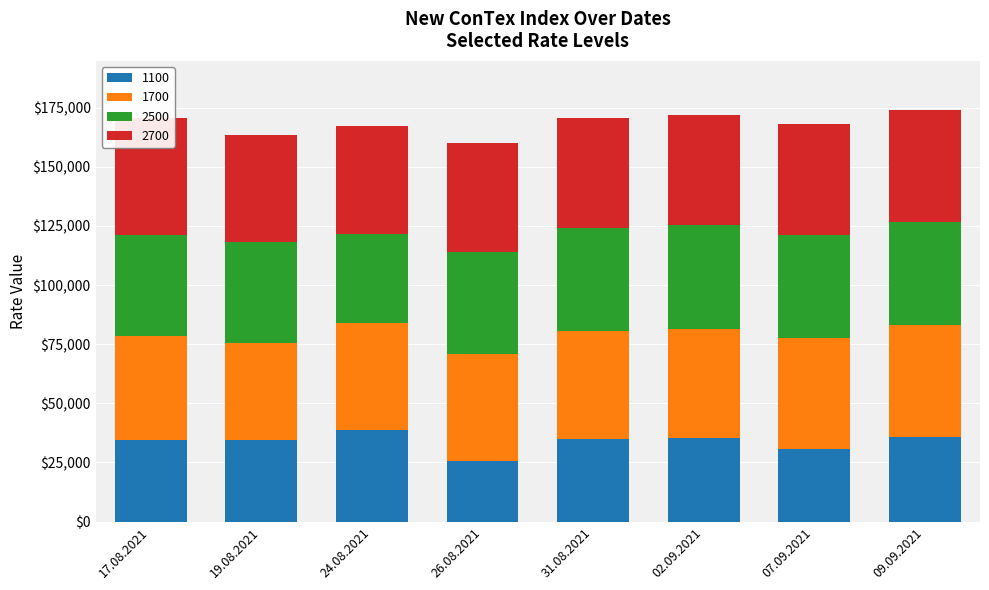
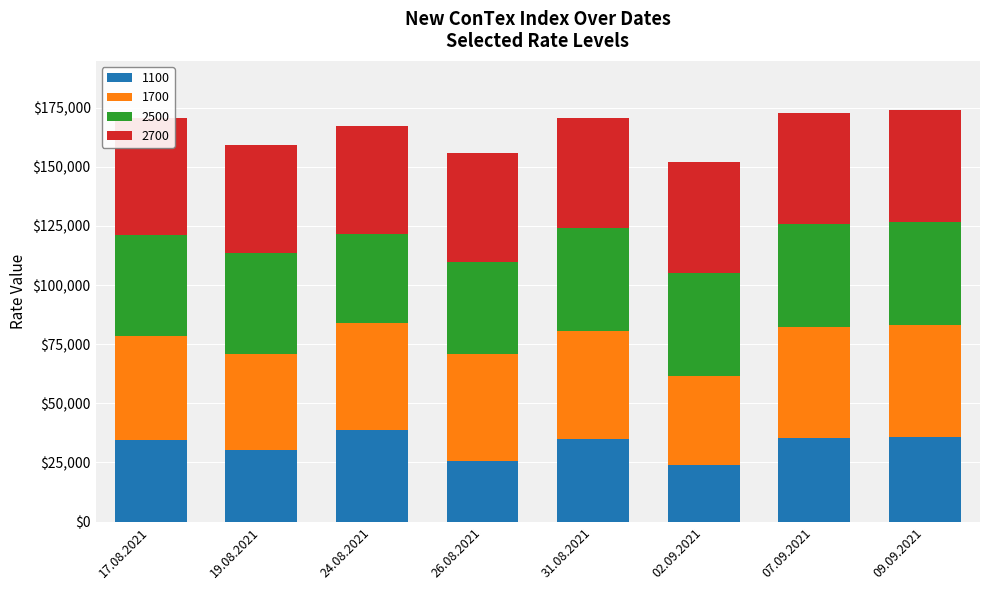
  {
    "1100": {
      "17.08.2021": "$34,000",
-     "19.08.2021": "$35,000",
+     "19.08.2021": "$30,000",
      "24.08.2021": "$39,000",
      "26.08.2021": "$25,000",
      "31.08.2021": "$35,000",
-     "02.09.2021": "$35,000",
-     "07.09.2021": "$31,000",
+     "02.09.2021": "$24,000",
+     "07.09.2021": "$35,000",
      "09.09.2021": "$36,000"
    },
    "1700": {
      "17.08.2021": "$44,000",
      "19.08.2021": "$41,000",
      "24.08.2021": "$45,000",
      "26.08.2021": "$46,000",
      "31.08.2021": "$46,000",
-     "02.09.2021": "$46,000",
+     "02.09.2021": "$38,000",
      "07.09.2021": "$47,000",
      "09.09.2021": "$47,000"
    },
    "2500": {
      "17.08.2021": "$43,000",
      "19.08.2021": "$43,000",
      "24.08.2021": "$38,000",
-     "26.08.2021": "$43,000",
+     "26.08.2021": "$39,000",
      "31.08.2021": "$43,000",
      "02.09.2021": "$44,000",
      "07.09.2021": "$44,000",
      "09.09.2021": "$44,000"
    },
    "2700": {
      "19.08.2021": "$46,000",
      "24.08.2021": "$46,000",
      "26.08.2021": "$46,000",
      "31.08.2021": "$46,000",
      "02.09.2021": "$47,000",
      "07.09.2021": "$47,000",
      "09.09.2021": "$47,000"
    }
  }
